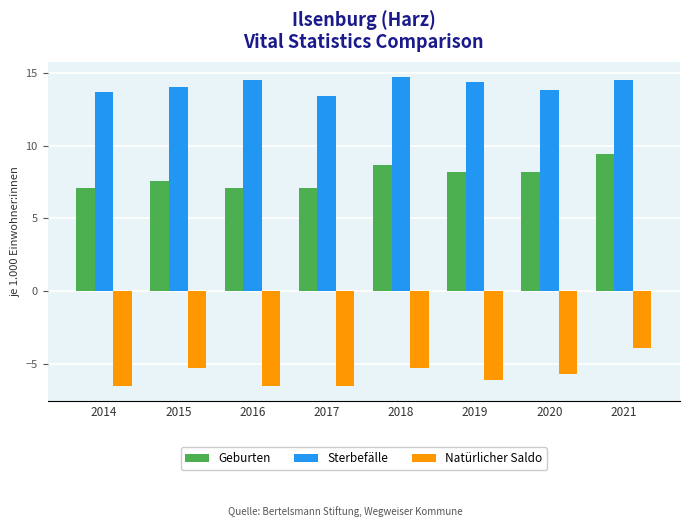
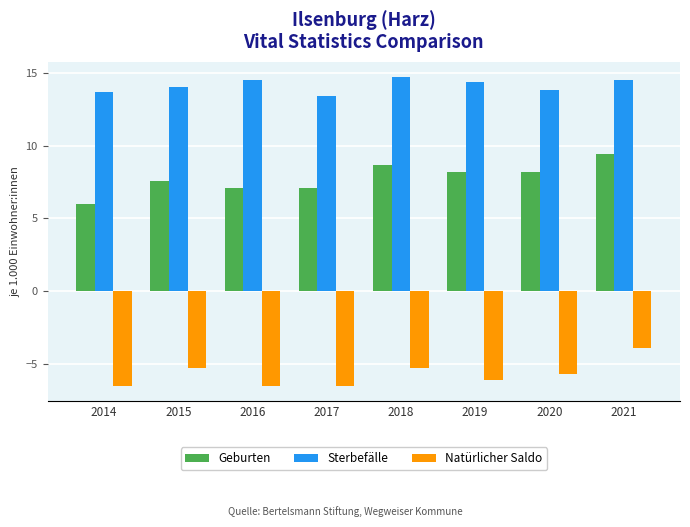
  {
    "Geburten": {
-     "2014": 7.1,
+     "2014": 6.0,
      "2015": 7.6,
      "2016": 7.1,
      "2017": 7.1,
      "2018": 8.7,
      "2019": 8.2,
      "2020": 8.2,
      "2021": 9.4
    },
    "Sterbefälle": {
      "2014": 13.7,
      "2015": 14.0,
      "2016": 14.5,
      "2017": 13.4,
      "2018": 14.7,
      "2019": 14.4,
      "2020": 13.8,
      "2021": 14.5
    },
    "Natürlicher Saldo": {
      "2014": -6.5,
      "2015": -5.3,
      "2016": -6.5,
      "2017": -6.5,
      "2018": -5.3,
      "2019": -6.1,
      "2020": -5.7,
      "2021": -3.9
    }
  }
